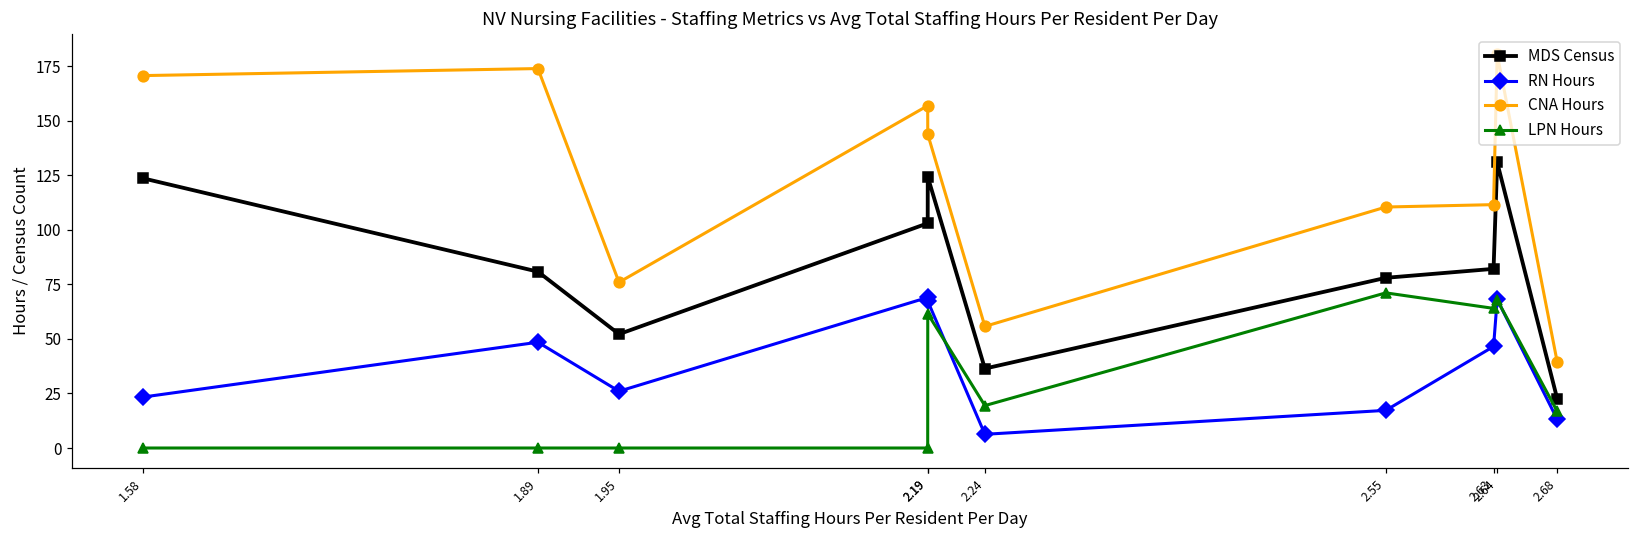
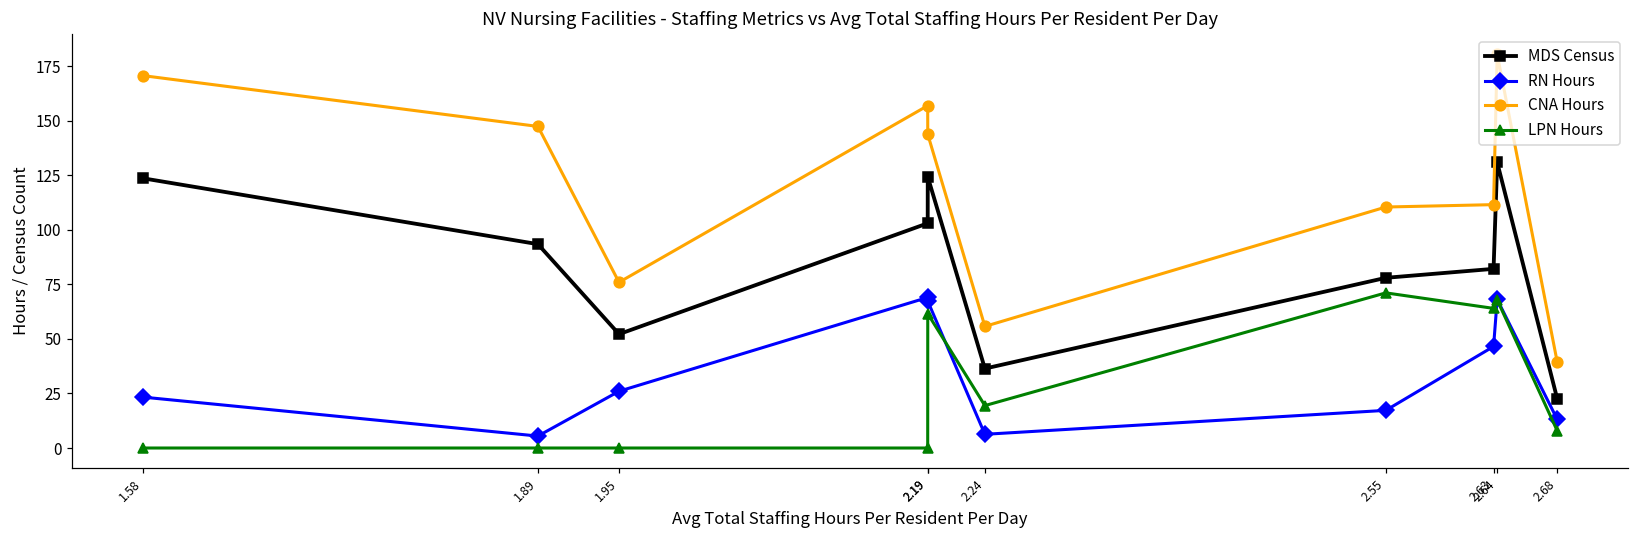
  {
    "MDS Census": {
      "1.58": 124,
-     "1.89": 81,
+     "1.89": 93,
      "1.95": 52,
      "2.24": 36,
      "2.55": 78,
      "2.63": 82,
      "2.64": 131,
      "2.68": 22
    },
    "RN Hours": {
      "1.58": 23,
-     "1.89": 49,
+     "1.89": 5,
      "1.95": 26,
      "2.24": 6,
      "2.55": 17,
      "2.63": 47,
      "2.68": 13
    },
    "CNA Hours": {
      "1.58": 171,
-     "1.89": 174,
+     "1.89": 147,
      "1.95": 76,
      "2.24": 56,
      "2.55": 111,
      "2.63": 112,
      "2.68": 39
    },
    "LPN Hours": {
      "1.58": 0,
      "1.89": 0,
      "1.95": 0,
      "2.24": 19,
      "2.55": 71,
      "2.63": 64,
-     "2.68": 17
+     "2.68": 8
    }
  }
